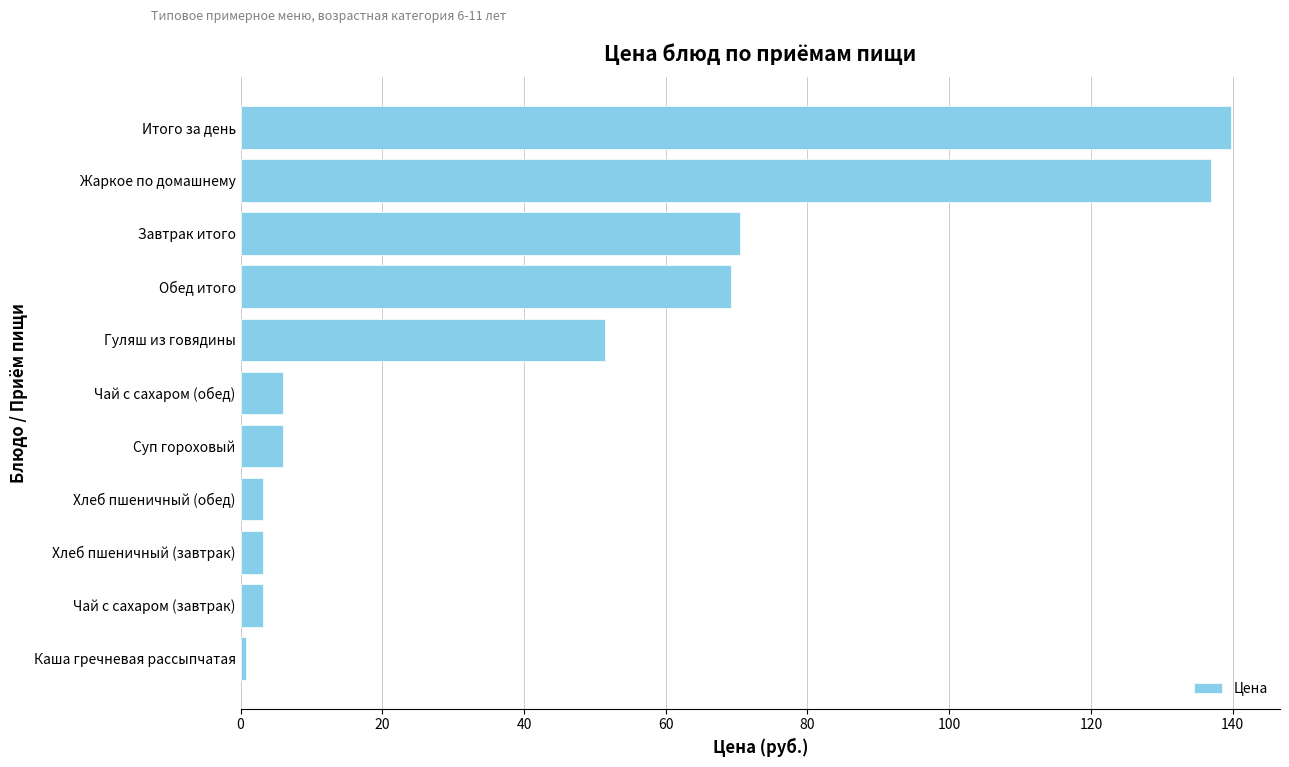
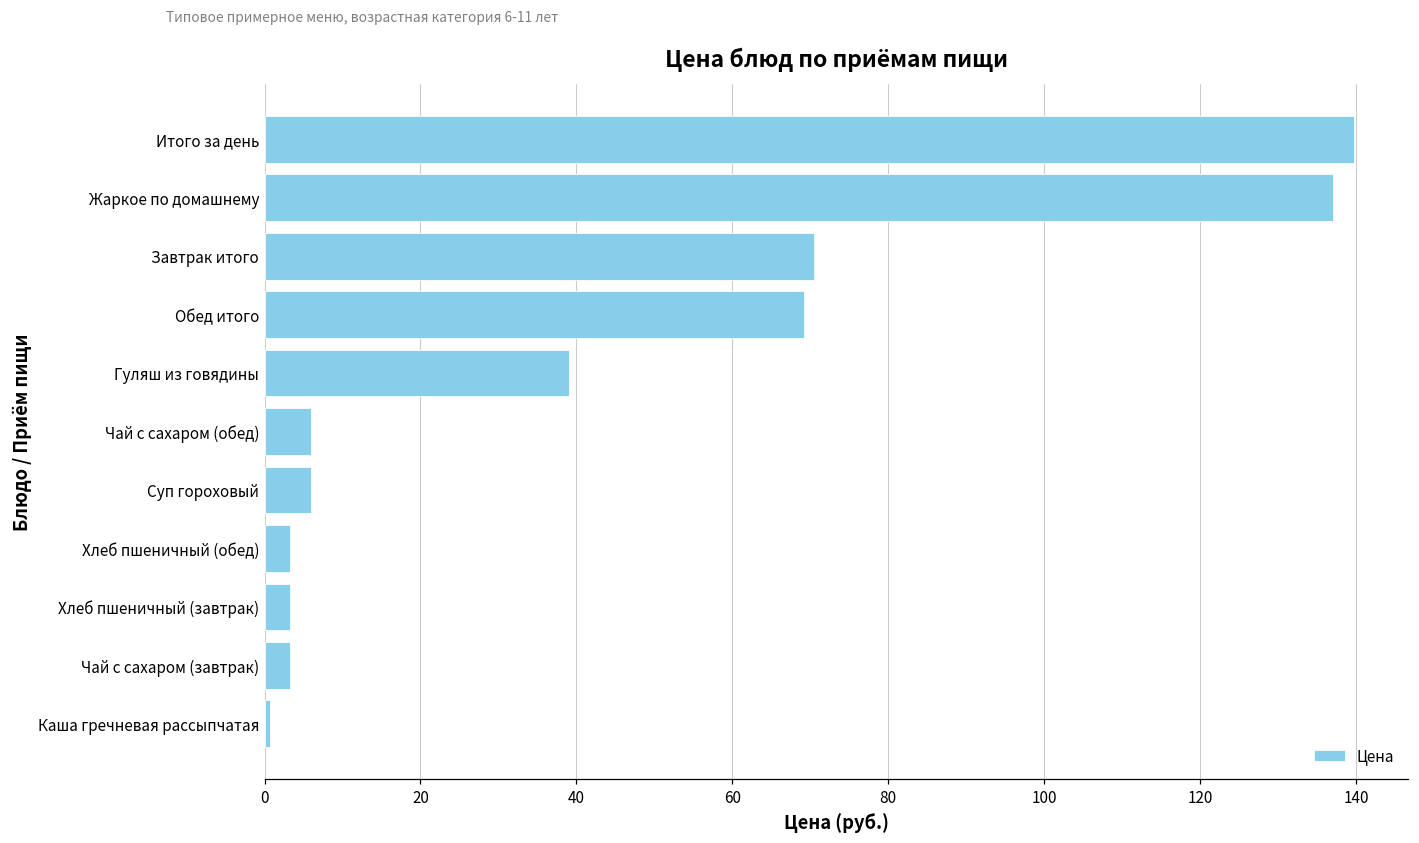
  {
    "Итого за день": 140,
    "Жаркое по домашнему": 137,
    "Завтрак итого": 71,
    "Обед итого": 69,
-   "Гуляш из говядины": 51,
+   "Гуляш из говядины": 39,
    "Чай с сахаром (обед)": 6,
    "Суп гороховый": 6,
    "Хлеб пшеничный (обед)": 3,
    "Хлеб пшеничный (завтрак)": 3,
    "Чай с сахаром (завтрак)": 3,
    "Каша гречневая рассыпчатая": 1
  }
